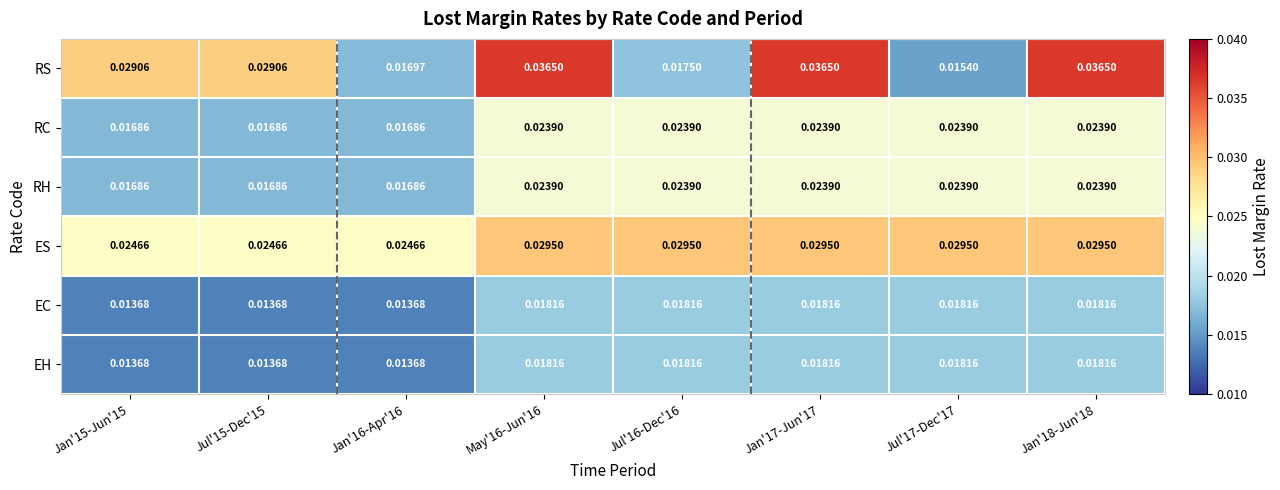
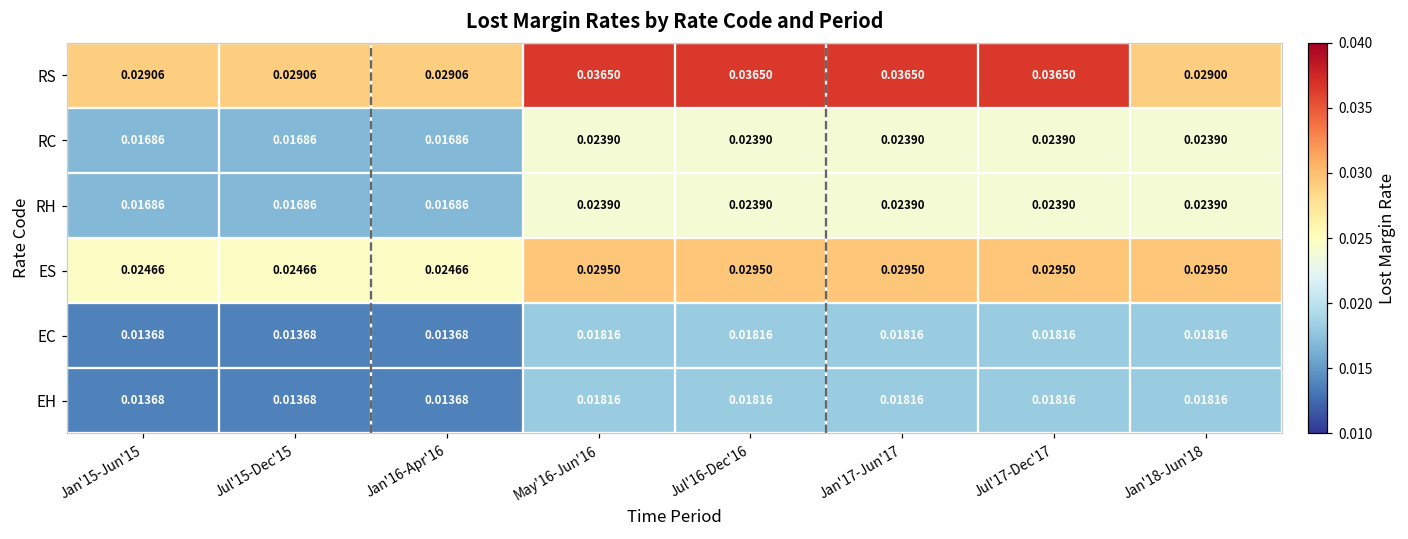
  {
    "RS": {
      "Jan'15-Jun'15": 0.02906,
      "Jul'15-Dec'15": 0.02906,
-     "Jan'16-Apr'16": 0.01697,
+     "Jan'16-Apr'16": 0.02906,
      "May'16-Jun'16": 0.03650,
-     "Jul'16-Dec'16": 0.01750,
+     "Jul'16-Dec'16": 0.03650,
      "Jan'17-Jun'17": 0.03650,
-     "Jul'17-Dec'17": 0.01540,
-     "Jan'18-Jun'18": 0.03650
+     "Jul'17-Dec'17": 0.03650,
+     "Jan'18-Jun'18": 0.02900
    },
    "RC": {
      "Jan'15-Jun'15": 0.01686,
      "Jul'15-Dec'15": 0.01686,
      "Jan'16-Apr'16": 0.01686,
      "May'16-Jun'16": 0.02390,
      "Jul'16-Dec'16": 0.02390,
      "Jan'17-Jun'17": 0.02390,
      "Jul'17-Dec'17": 0.02390,
      "Jan'18-Jun'18": 0.02390
    },
    "RH": {
      "Jan'15-Jun'15": 0.01686,
      "Jul'15-Dec'15": 0.01686,
      "Jan'16-Apr'16": 0.01686,
      "May'16-Jun'16": 0.02390,
      "Jul'16-Dec'16": 0.02390,
      "Jan'17-Jun'17": 0.02390,
      "Jul'17-Dec'17": 0.02390,
      "Jan'18-Jun'18": 0.02390
    },
    "ES": {
      "Jan'15-Jun'15": 0.02466,
      "Jul'15-Dec'15": 0.02466,
      "Jan'16-Apr'16": 0.02466,
      "May'16-Jun'16": 0.02950,
      "Jul'16-Dec'16": 0.02950,
      "Jan'17-Jun'17": 0.02950,
      "Jul'17-Dec'17": 0.02950,
      "Jan'18-Jun'18": 0.02950
    },
    "EC": {
      "Jan'15-Jun'15": 0.01368,
      "Jul'15-Dec'15": 0.01368,
      "Jan'16-Apr'16": 0.01368,
      "May'16-Jun'16": 0.01816,
      "Jul'16-Dec'16": 0.01816,
      "Jan'17-Jun'17": 0.01816,
      "Jul'17-Dec'17": 0.01816,
      "Jan'18-Jun'18": 0.01816
    },
    "EH": {
      "Jan'15-Jun'15": 0.01368,
      "Jul'15-Dec'15": 0.01368,
      "Jan'16-Apr'16": 0.01368,
      "May'16-Jun'16": 0.01816,
      "Jul'16-Dec'16": 0.01816,
      "Jan'17-Jun'17": 0.01816,
      "Jul'17-Dec'17": 0.01816,
      "Jan'18-Jun'18": 0.01816
    }
  }
